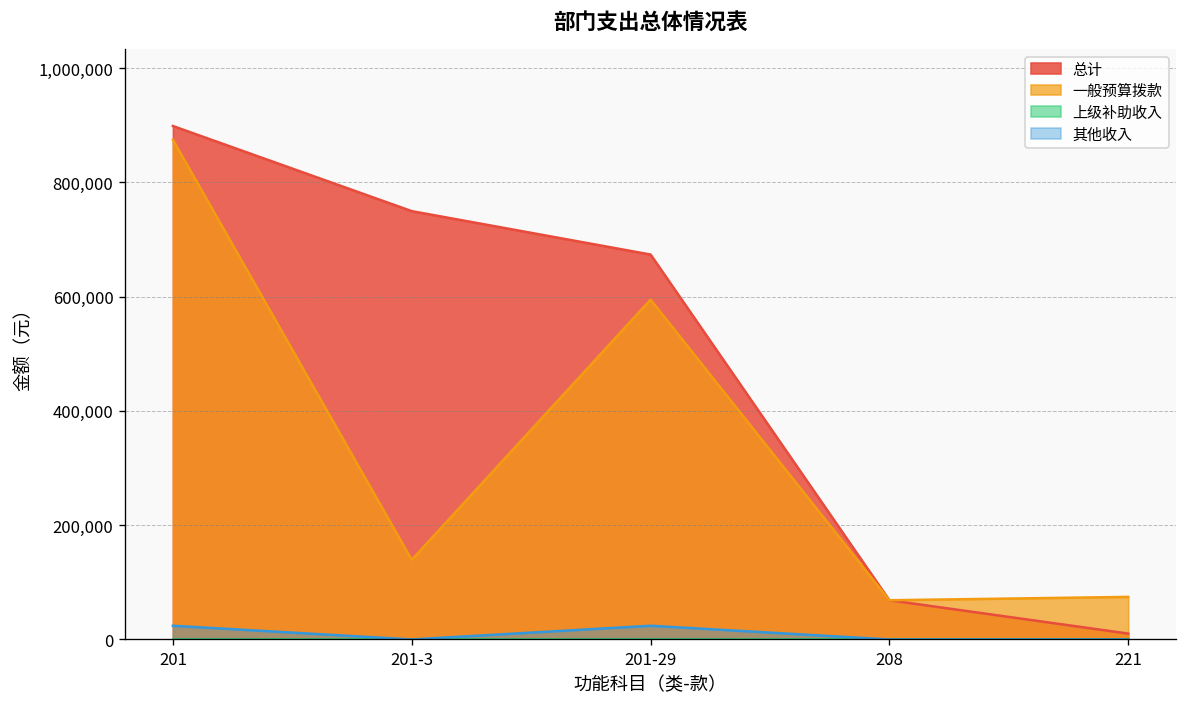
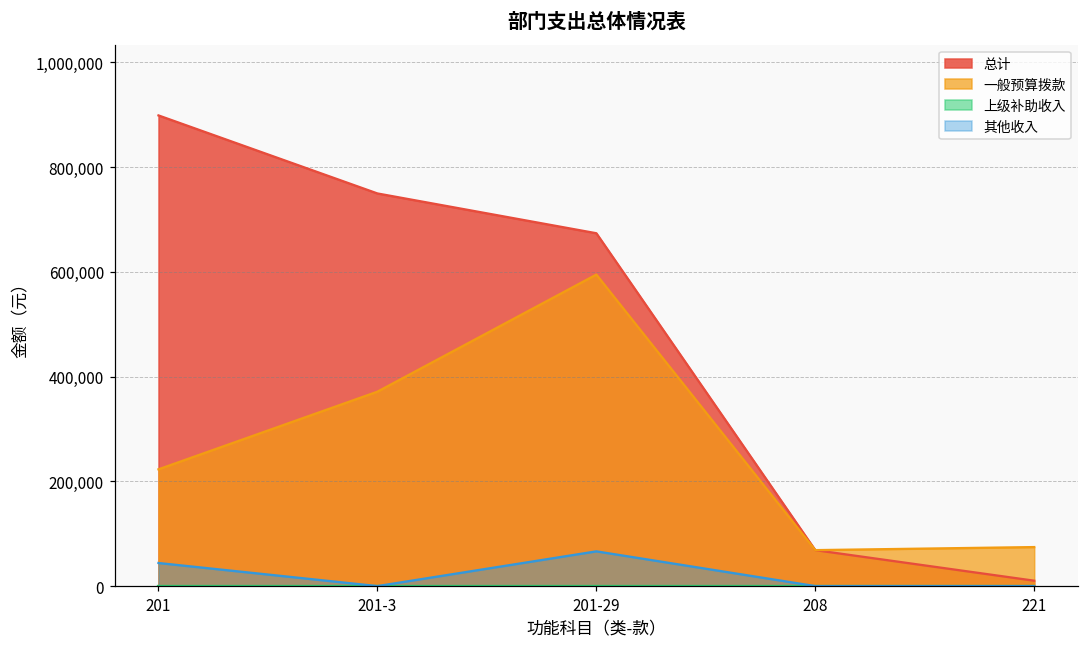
  {
    "总计": {
      "201": "900,000",
      "201-3": "750,000",
      "201-29": "670,000",
      "221": "10,000"
    },
    "一般预算拨款": {
-     "201": "870,000",
-     "201-3": "140,000",
+     "201": "220,000",
+     "201-3": "370,000",
      "201-29": "590,000",
      "221": "70,000"
    },
    "上级补助收入": {
      "201": "0",
      "201-29": "0"
    },
    "其他收入": {
-     "201": "20,000",
-     "201-29": "20,000"
+     "201": "40,000",
+     "201-29": "70,000"
    }
  }
